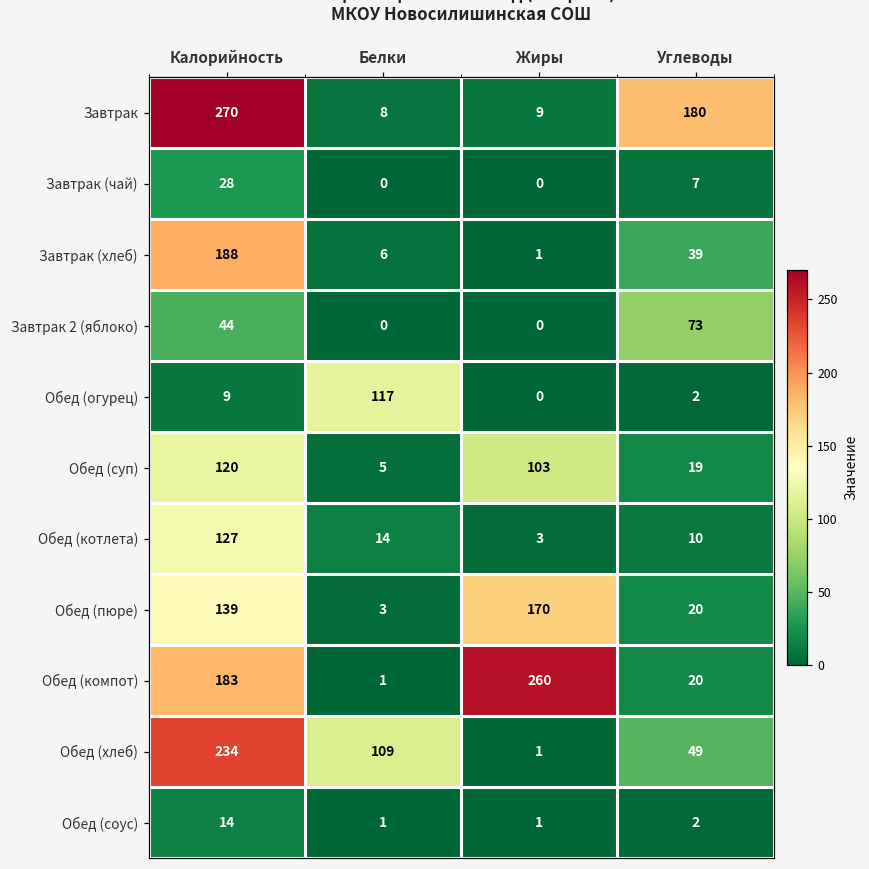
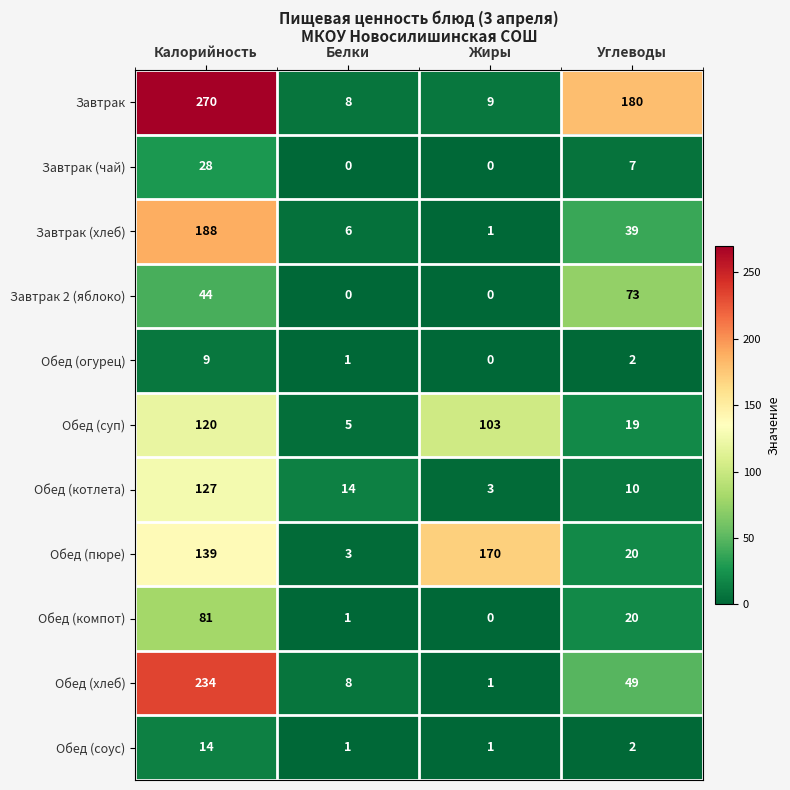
  {
    "Завтрак": {
      "Калорийность": 270,
      "Белки": 8,
      "Жиры": 9,
      "Углеводы": 180
    },
    "Завтрак (чай)": {
      "Калорийность": 28,
      "Белки": 0,
      "Жиры": 0,
      "Углеводы": 7
    },
    "Завтрак (хлеб)": {
      "Калорийность": 188,
      "Белки": 6,
      "Жиры": 1,
      "Углеводы": 39
    },
    "Завтрак 2 (яблоко)": {
      "Калорийность": 44,
      "Белки": 0,
      "Жиры": 0,
      "Углеводы": 73
    },
    "Обед (огурец)": {
      "Калорийность": 9,
-     "Белки": 117,
+     "Белки": 1,
      "Жиры": 0,
      "Углеводы": 2
    },
    "Обед (суп)": {
      "Калорийность": 120,
      "Белки": 5,
      "Жиры": 103,
      "Углеводы": 19
    },
    "Обед (котлета)": {
      "Калорийность": 127,
      "Белки": 14,
      "Жиры": 3,
      "Углеводы": 10
    },
    "Обед (пюре)": {
      "Калорийность": 139,
      "Белки": 3,
      "Жиры": 170,
      "Углеводы": 20
    },
    "Обед (компот)": {
-     "Калорийность": 183,
+     "Калорийность": 81,
      "Белки": 1,
-     "Жиры": 260,
+     "Жиры": 0,
      "Углеводы": 20
    },
    "Обед (хлеб)": {
      "Калорийность": 234,
-     "Белки": 109,
+     "Белки": 8,
      "Жиры": 1,
      "Углеводы": 49
    },
    "Обед (соус)": {
      "Калорийность": 14,
      "Белки": 1,
      "Жиры": 1,
      "Углеводы": 2
    }
  }
